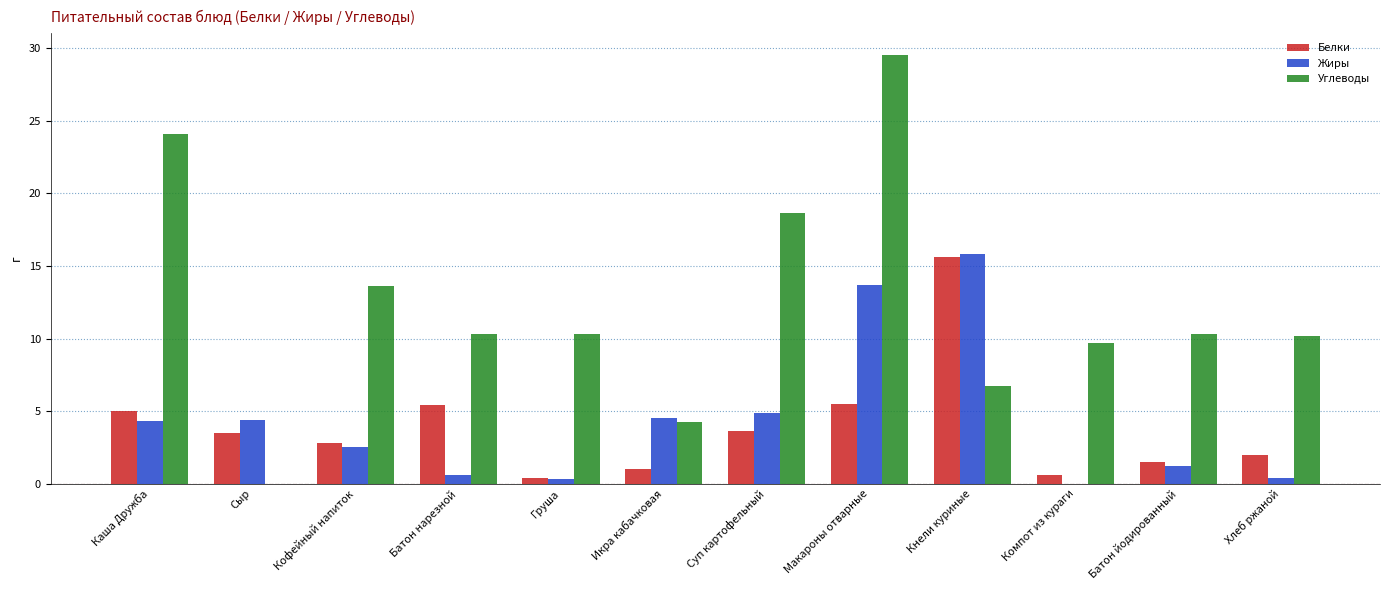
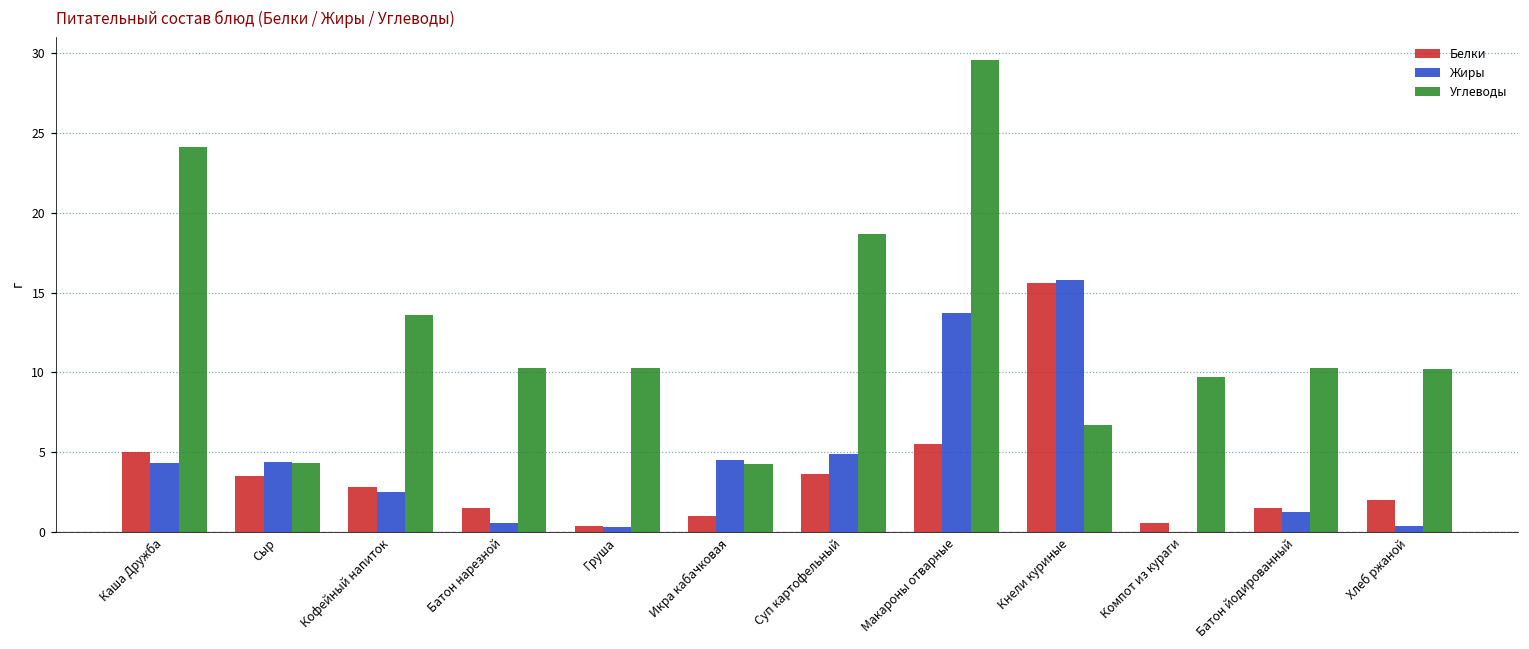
  {
    "Белки": {
      "Каша Дружба": 5.0,
      "Сыр": 3.5,
      "Кофейный напиток": 2.8,
-     "Батон нарезной": 5.4,
+     "Батон нарезной": 1.5,
      "Груша": 0.4,
      "Икра кабачковая": 1.0,
      "Суп картофельный": 3.6,
      "Макароны отварные": 5.5,
      "Кнели куриные": 15.6,
      "Компот из кураги": 0.6,
      "Батон йодированный": 1.5,
      "Хлеб ржаной": 2.0
    },
    "Жиры": {
      "Каша Дружба": 4.3,
      "Сыр": 4.4,
      "Кофейный напиток": 2.5,
      "Батон нарезной": 0.6,
      "Груша": 0.3,
      "Икра кабачковая": 4.5,
      "Суп картофельный": 4.9,
      "Макароны отварные": 13.7,
      "Кнели куриные": 15.8,
      "Компот из кураги": 0.0,
      "Батон йодированный": 1.2,
      "Хлеб ржаной": 0.4
    },
    "Углеводы": {
      "Каша Дружба": 24.1,
-     "Сыр": 0.0,
+     "Сыр": 4.3,
      "Кофейный напиток": 13.6,
      "Батон нарезной": 10.3,
      "Груша": 10.3,
      "Икра кабачковая": 4.3,
      "Суп картофельный": 18.7,
      "Макароны отварные": 29.6,
      "Кнели куриные": 6.7,
      "Компот из кураги": 9.7,
      "Батон йодированный": 10.3,
      "Хлеб ржаной": 10.2
    }
  }
